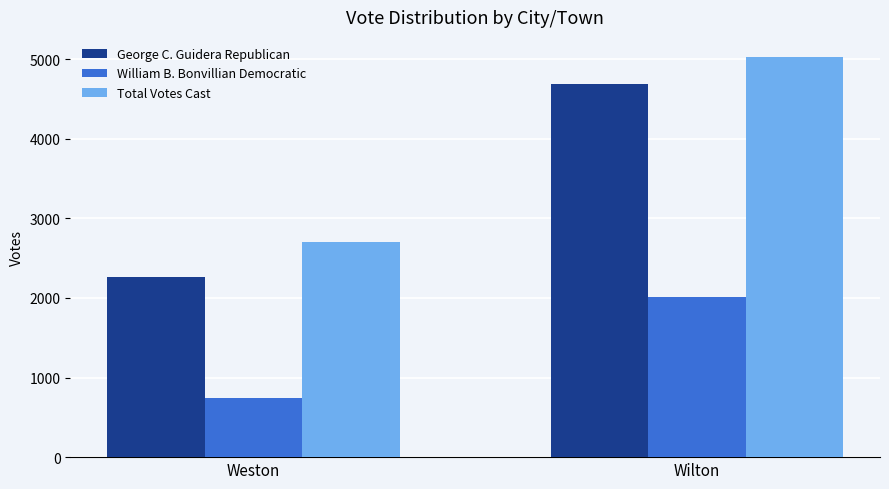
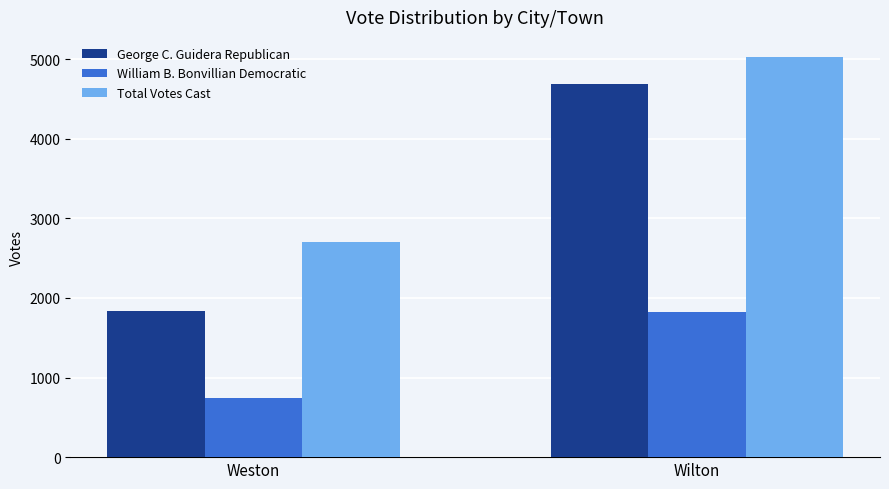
  {
    "George C. Guidera Republican": {
-     "Weston": 2300,
+     "Weston": 1800,
      "Wilton": 4700
    },
    "William B. Bonvillian Democratic": {
      "Weston": 700,
-     "Wilton": 2000
+     "Wilton": 1800
    },
    "Total Votes Cast": {
      "Weston": 2700,
      "Wilton": 5000
    }
  }
